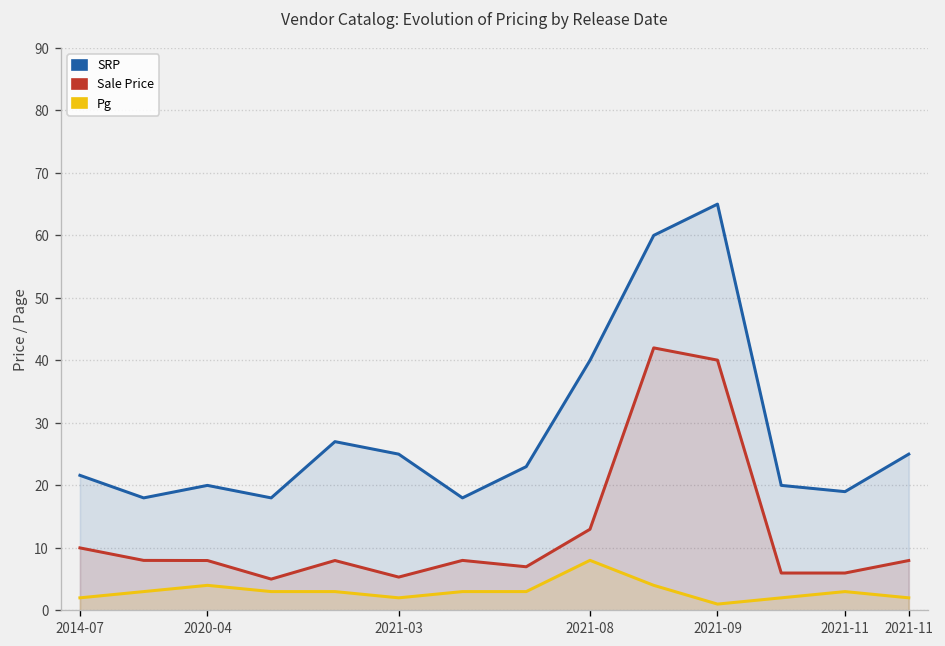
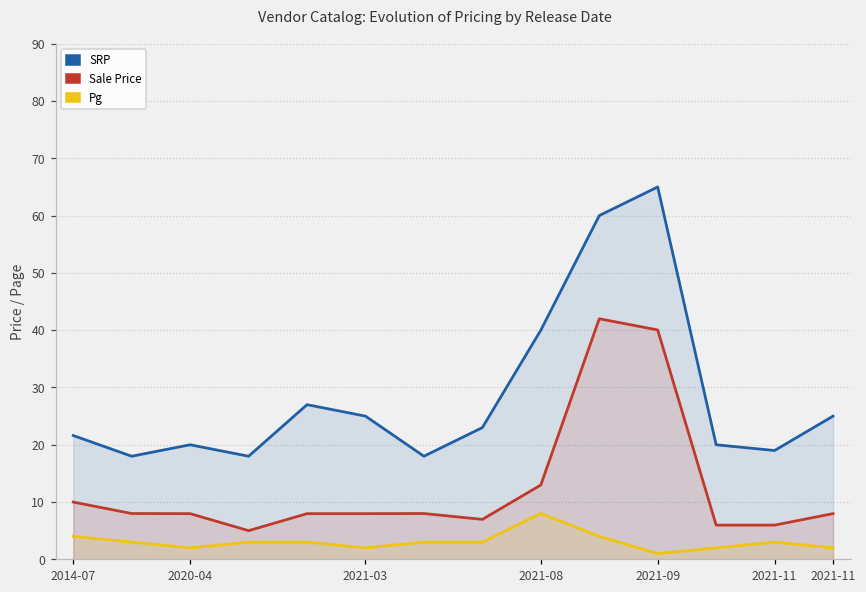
  {
    "SRP": {
      "2014-07": 22,
      "2020-04": 20,
      "2021-03": 25,
      "2021-08": 40,
      "2021-09": 65
    },
    "Sale Price": {
      "2014-07": 10,
      "2020-04": 8,
-     "2021-03": 5,
+     "2021-03": 8,
      "2021-08": 13,
      "2021-09": 40
    },
    "Pg": {
-     "2014-07": 2,
-     "2020-04": 4,
+     "2014-07": 4,
+     "2020-04": 2,
      "2021-03": 2,
      "2021-08": 8,
      "2021-09": 1
    }
  }
